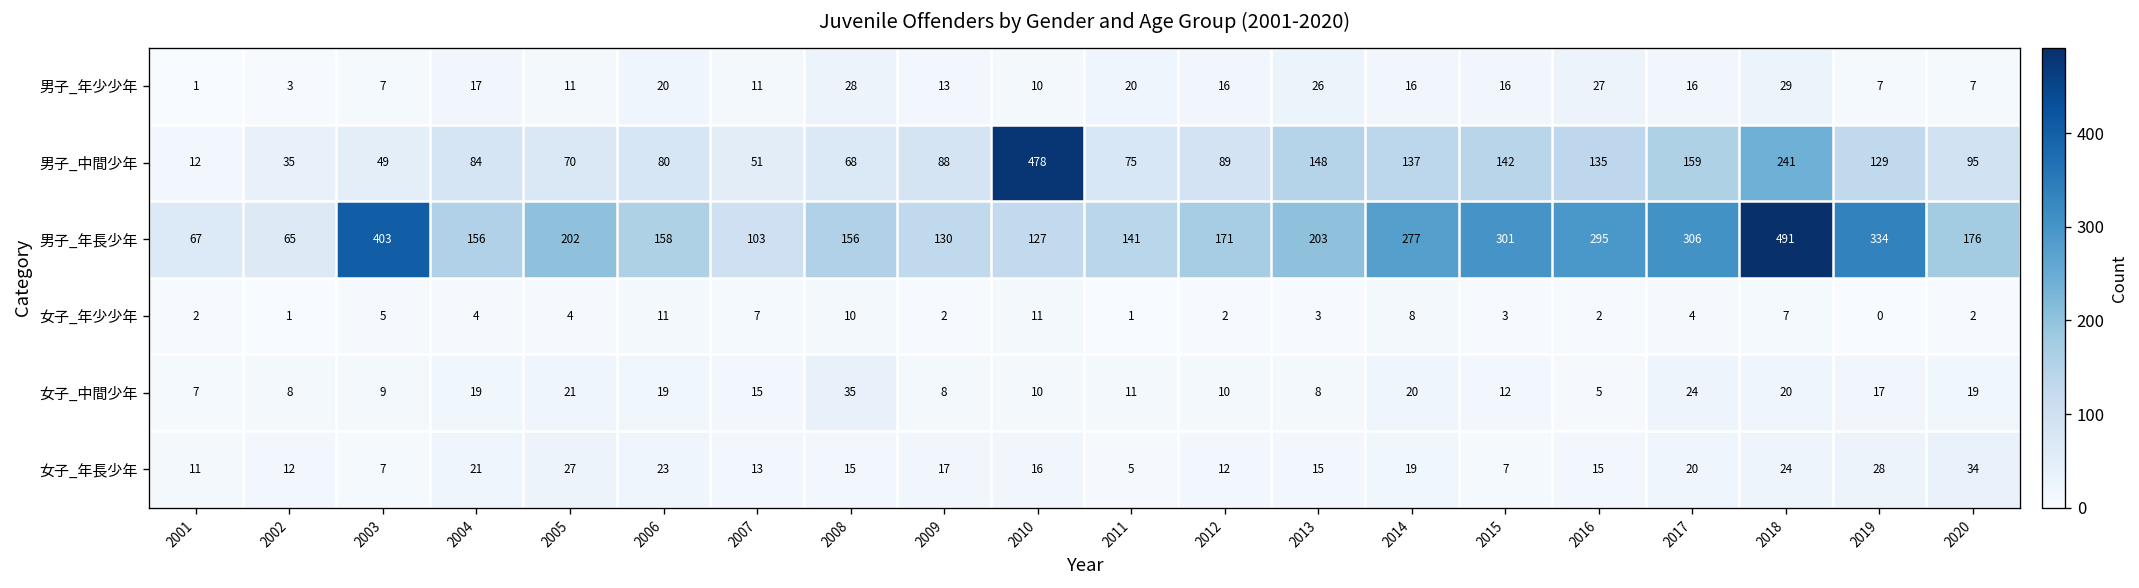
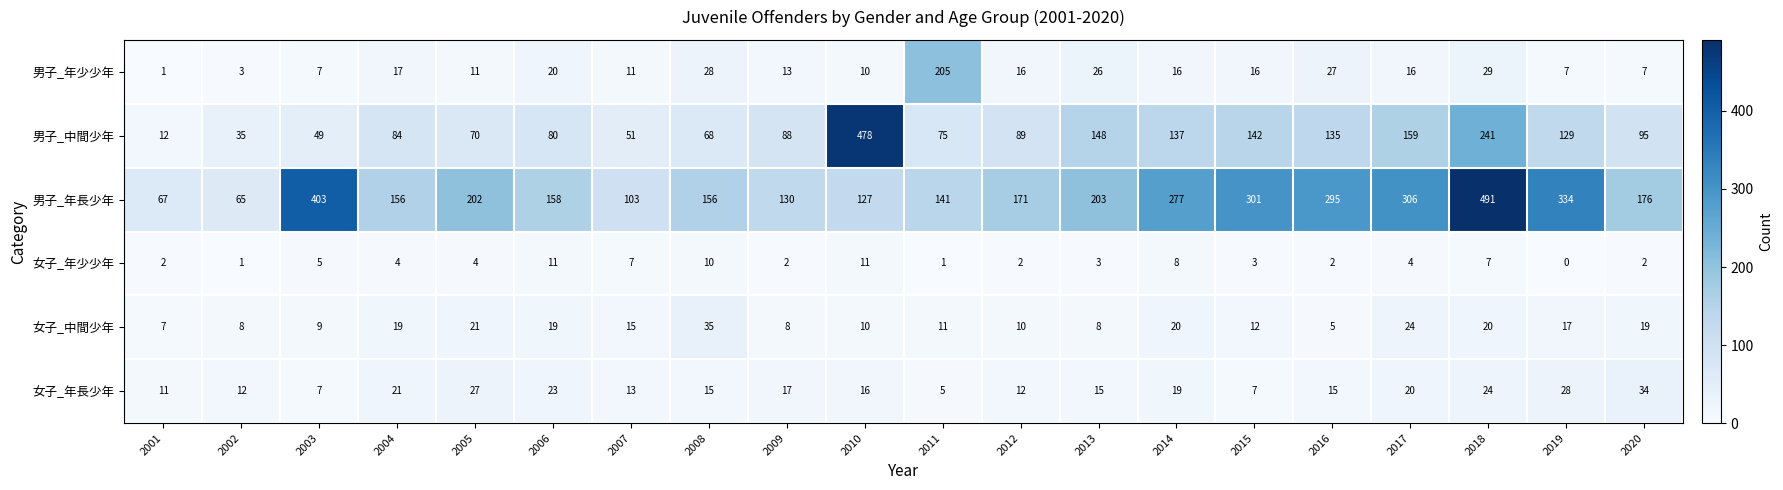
  {
    "男子_年少少年": {
      "2001": 1,
      "2002": 3,
      "2003": 7,
      "2004": 17,
      "2005": 11,
      "2006": 20,
      "2007": 11,
      "2008": 28,
      "2009": 13,
      "2010": 10,
-     "2011": 20,
+     "2011": 205,
      "2012": 16,
      "2013": 26,
      "2014": 16,
      "2015": 16,
      "2016": 27,
      "2017": 16,
      "2018": 29,
      "2019": 7,
      "2020": 7
    },
    "男子_中間少年": {
      "2001": 12,
      "2002": 35,
      "2003": 49,
      "2004": 84,
      "2005": 70,
      "2006": 80,
      "2007": 51,
      "2008": 68,
      "2009": 88,
      "2010": 478,
      "2011": 75,
      "2012": 89,
      "2013": 148,
      "2014": 137,
      "2015": 142,
      "2016": 135,
      "2017": 159,
      "2018": 241,
      "2019": 129,
      "2020": 95
    },
    "男子_年長少年": {
      "2001": 67,
      "2002": 65,
      "2003": 403,
      "2004": 156,
      "2005": 202,
      "2006": 158,
      "2007": 103,
      "2008": 156,
      "2009": 130,
      "2010": 127,
      "2011": 141,
      "2012": 171,
      "2013": 203,
      "2014": 277,
      "2015": 301,
      "2016": 295,
      "2017": 306,
      "2018": 491,
      "2019": 334,
      "2020": 176
    },
    "女子_年少少年": {
      "2001": 2,
      "2002": 1,
      "2003": 5,
      "2004": 4,
      "2005": 4,
      "2006": 11,
      "2007": 7,
      "2008": 10,
      "2009": 2,
      "2010": 11,
      "2011": 1,
      "2012": 2,
      "2013": 3,
      "2014": 8,
      "2015": 3,
      "2016": 2,
      "2017": 4,
      "2018": 7,
      "2019": 0,
      "2020": 2
    },
    "女子_中間少年": {
      "2001": 7,
      "2002": 8,
      "2003": 9,
      "2004": 19,
      "2005": 21,
      "2006": 19,
      "2007": 15,
      "2008": 35,
      "2009": 8,
      "2010": 10,
      "2011": 11,
      "2012": 10,
      "2013": 8,
      "2014": 20,
      "2015": 12,
      "2016": 5,
      "2017": 24,
      "2018": 20,
      "2019": 17,
      "2020": 19
    },
    "女子_年長少年": {
      "2001": 11,
      "2002": 12,
      "2003": 7,
      "2004": 21,
      "2005": 27,
      "2006": 23,
      "2007": 13,
      "2008": 15,
      "2009": 17,
      "2010": 16,
      "2011": 5,
      "2012": 12,
      "2013": 15,
      "2014": 19,
      "2015": 7,
      "2016": 15,
      "2017": 20,
      "2018": 24,
      "2019": 28,
      "2020": 34
    }
  }
